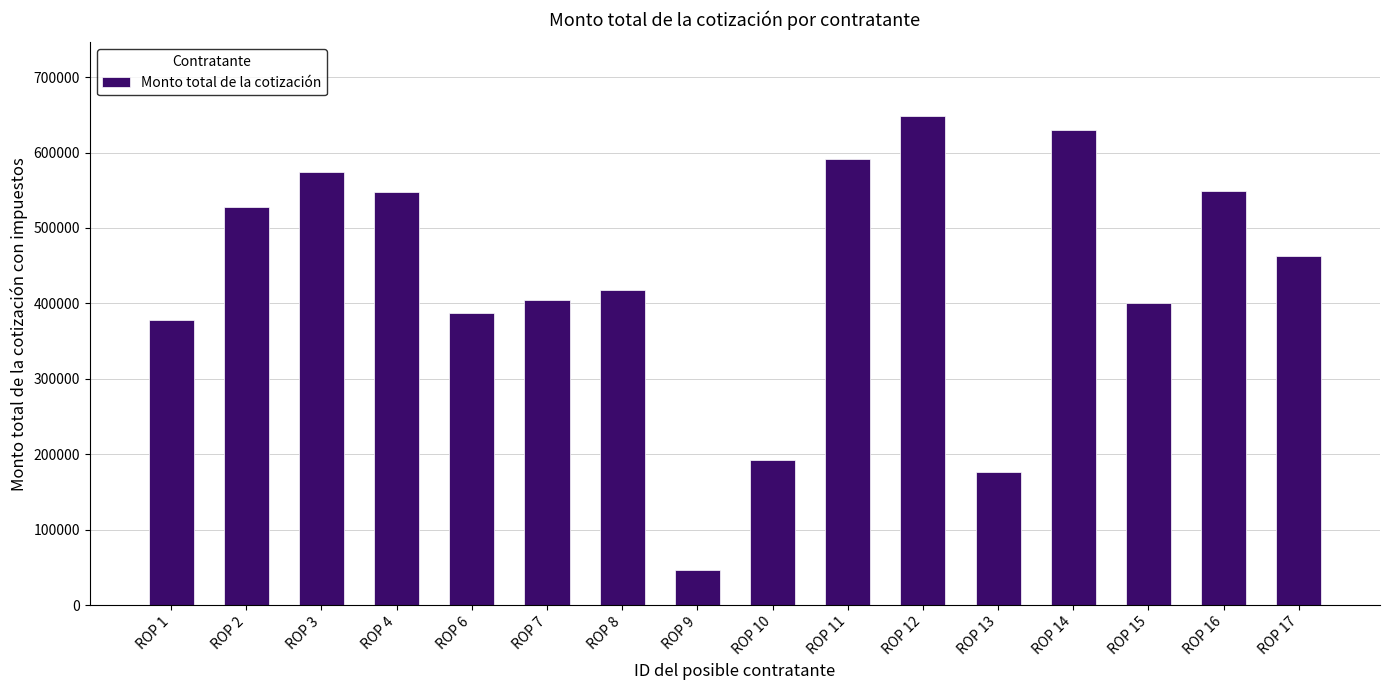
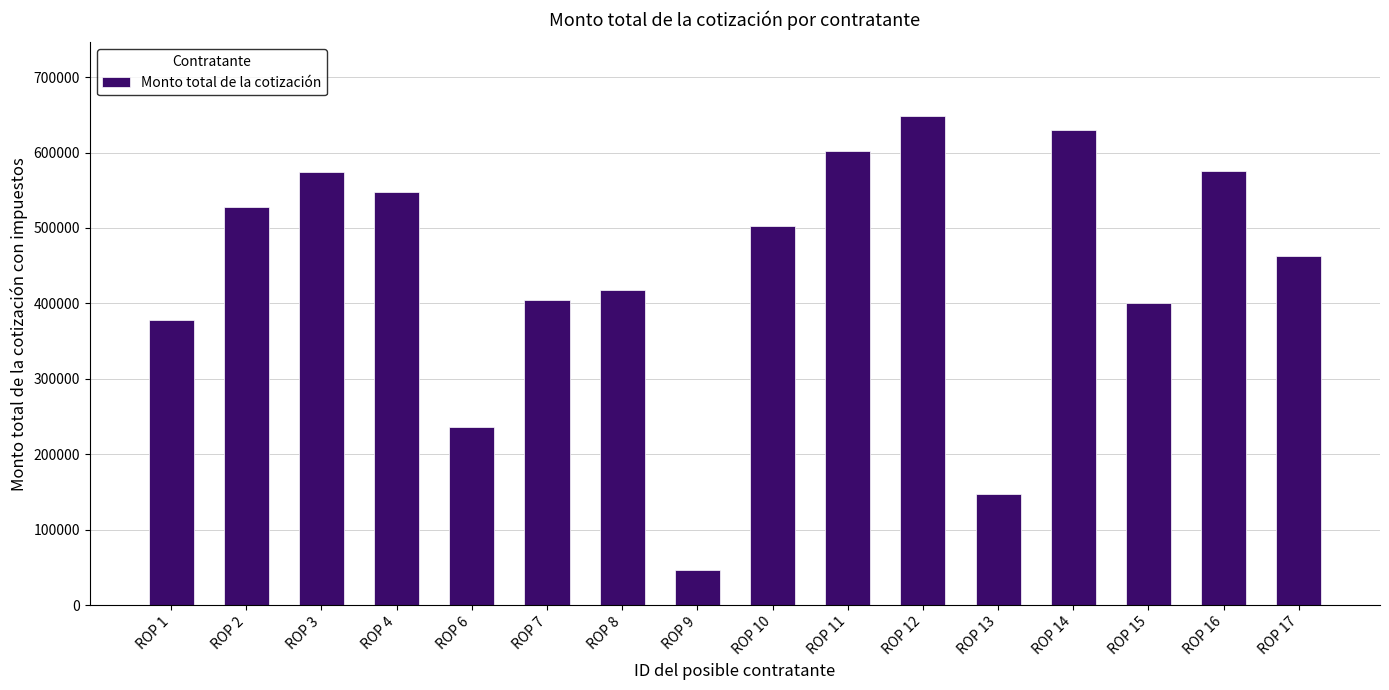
  {
    "ROP 1": 380000,
    "ROP 2": 530000,
    "ROP 3": 570000,
    "ROP 4": 550000,
-   "ROP 6": 390000,
+   "ROP 6": 240000,
    "ROP 7": 400000,
    "ROP 8": 420000,
    "ROP 9": 50000,
-   "ROP 10": 190000,
-   "ROP 11": 590000,
+   "ROP 10": 500000,
+   "ROP 11": 600000,
    "ROP 12": 650000,
-   "ROP 13": 180000,
+   "ROP 13": 150000,
    "ROP 14": 630000,
    "ROP 15": 400000,
-   "ROP 16": 550000,
+   "ROP 16": 580000,
    "ROP 17": 460000
  }
